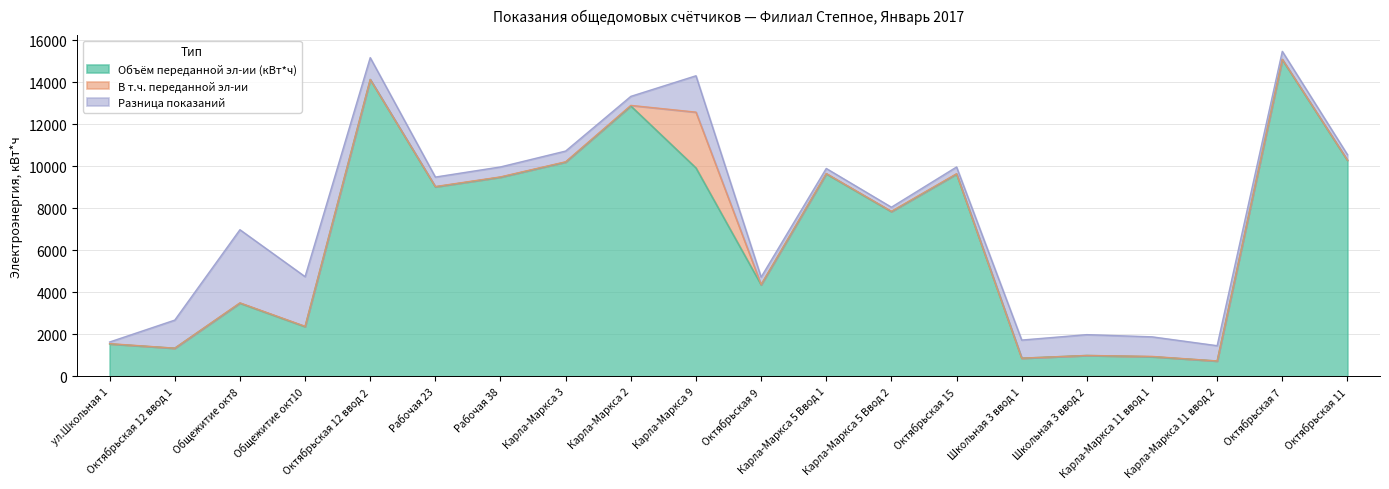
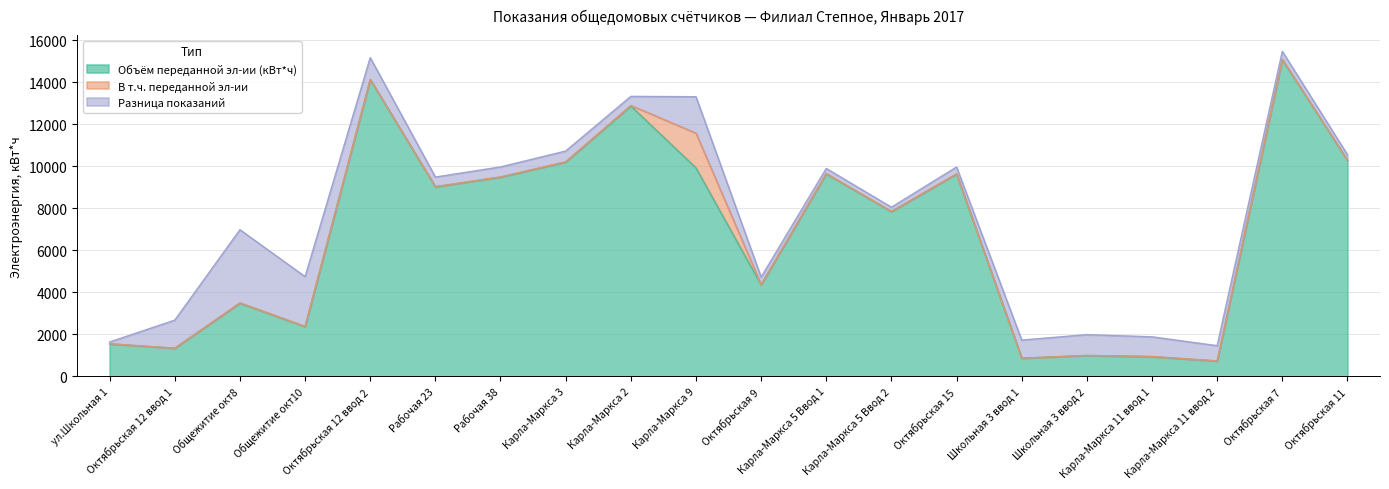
  {
    "Объём переданной эл-ии (кВт*ч)": {
      "Карла-Маркса 9": 9900
    },
    "В т.ч. переданной эл-ии": {
-     "Карла-Маркса 9": 2700
+     "Карла-Маркса 9": 1700
    },
    "Разница показаний": {
      "Октябрьская 12 ввод 1": 1300,
      "Общежитие окт8": 3500,
      "Общежитие окт10": 2400,
      "Октябрьская 12 ввод 2": 1000,
      "Рабочая 23": 500,
      "Рабочая 38": 500,
      "Карла-Маркса 3": 500,
      "Карла-Маркса 2": 400,
      "Карла-Маркса 9": 1700,
      "Октябрьская 9": 400,
      "Карла-Маркса 5 Ввод 1": 200,
      "Карла-Маркса 5 Ввод 2": 200,
      "Октябрьская 15": 300,
      "Школьная 3 ввод 1": 900,
      "Школьная 3 ввод 2": 1000,
      "Карла-Маркса 11 ввод 1": 900,
      "Карла-Маркса 11 ввод 2": 700,
      "Октябрьская 7": 400,
      "Октябрьская 11": 300
    }
  }
